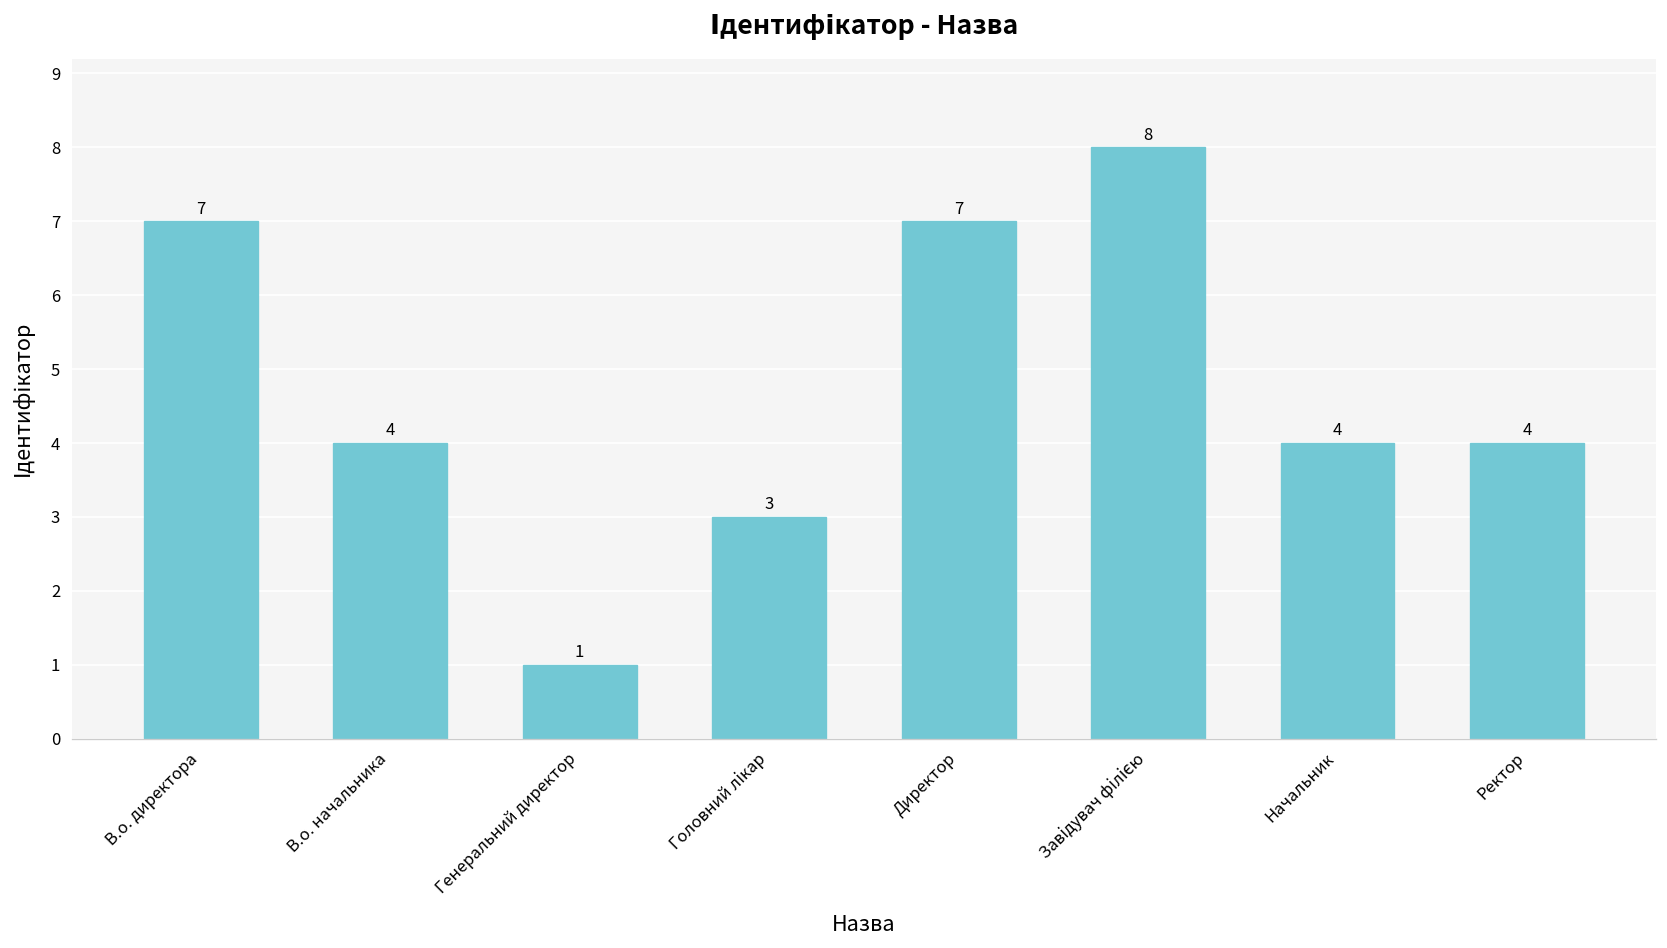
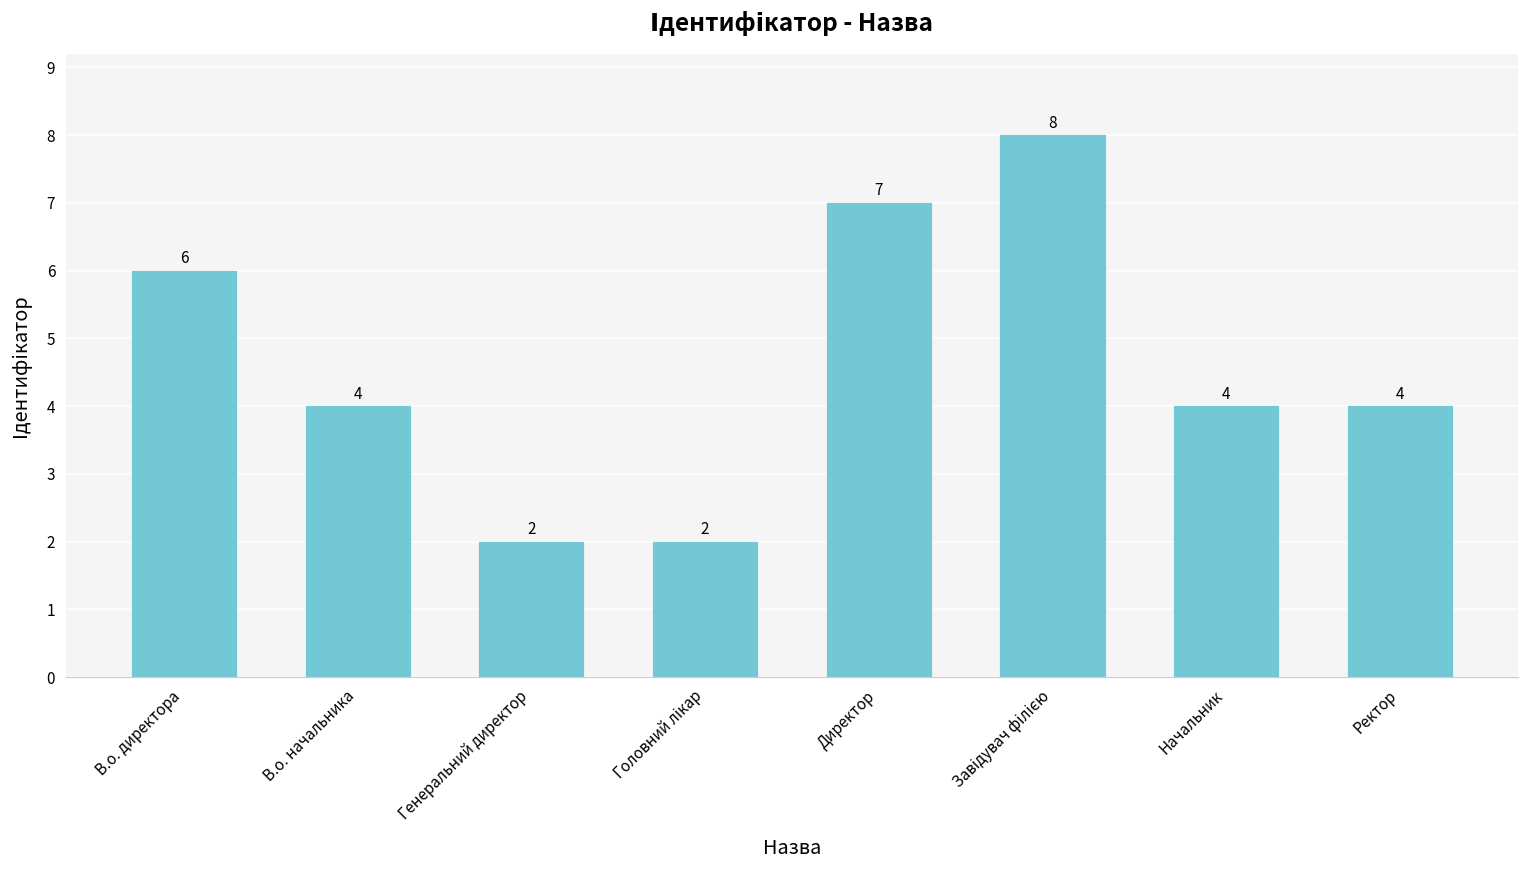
  {
-   "В.о. директора": 7,
+   "В.о. директора": 6,
    "В.о. начальника": 4,
-   "Генеральний директор": 1,
-   "Головний лікар": 3,
+   "Генеральний директор": 2,
+   "Головний лікар": 2,
    "Директор": 7,
    "Завідувач філією": 8,
    "Начальник": 4,
    "Ректор": 4
  }
